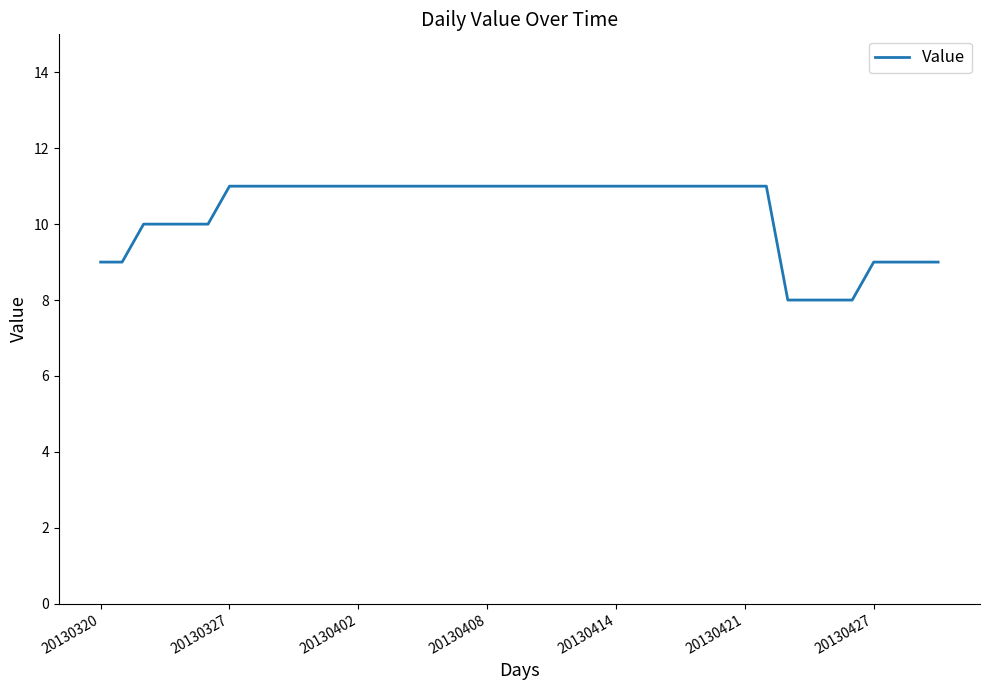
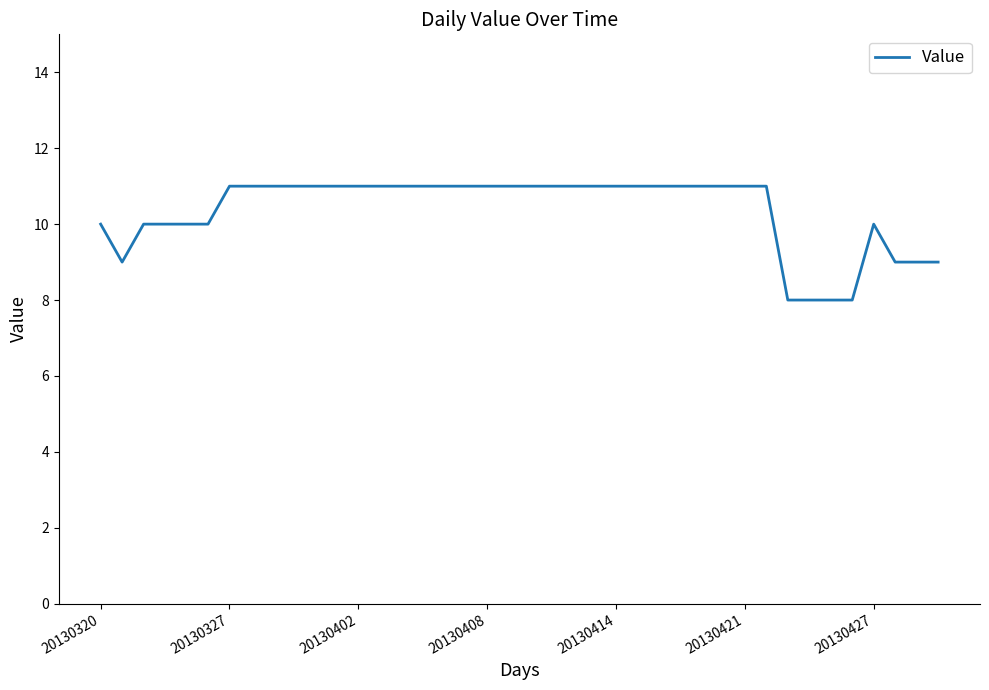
  {
-   "20130320": 9,
+   "20130320": 10,
    "20130327": 11,
    "20130402": 11,
    "20130408": 11,
    "20130414": 11,
    "20130421": 11,
-   "20130427": 9
+   "20130427": 10
  }
